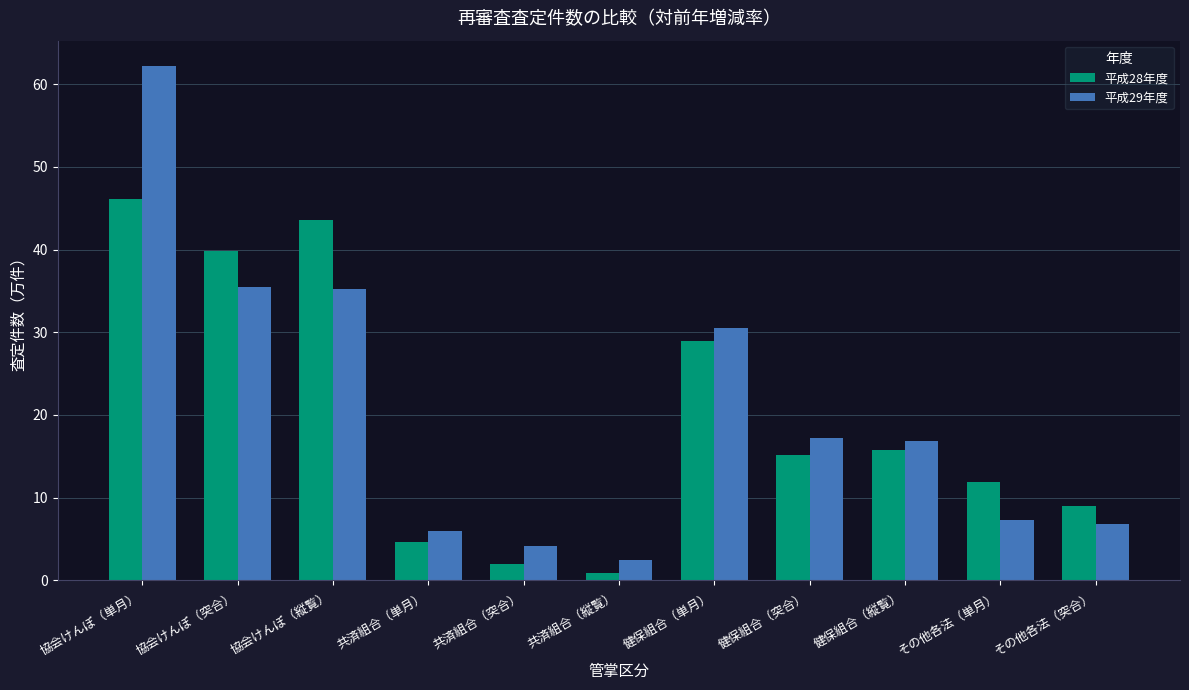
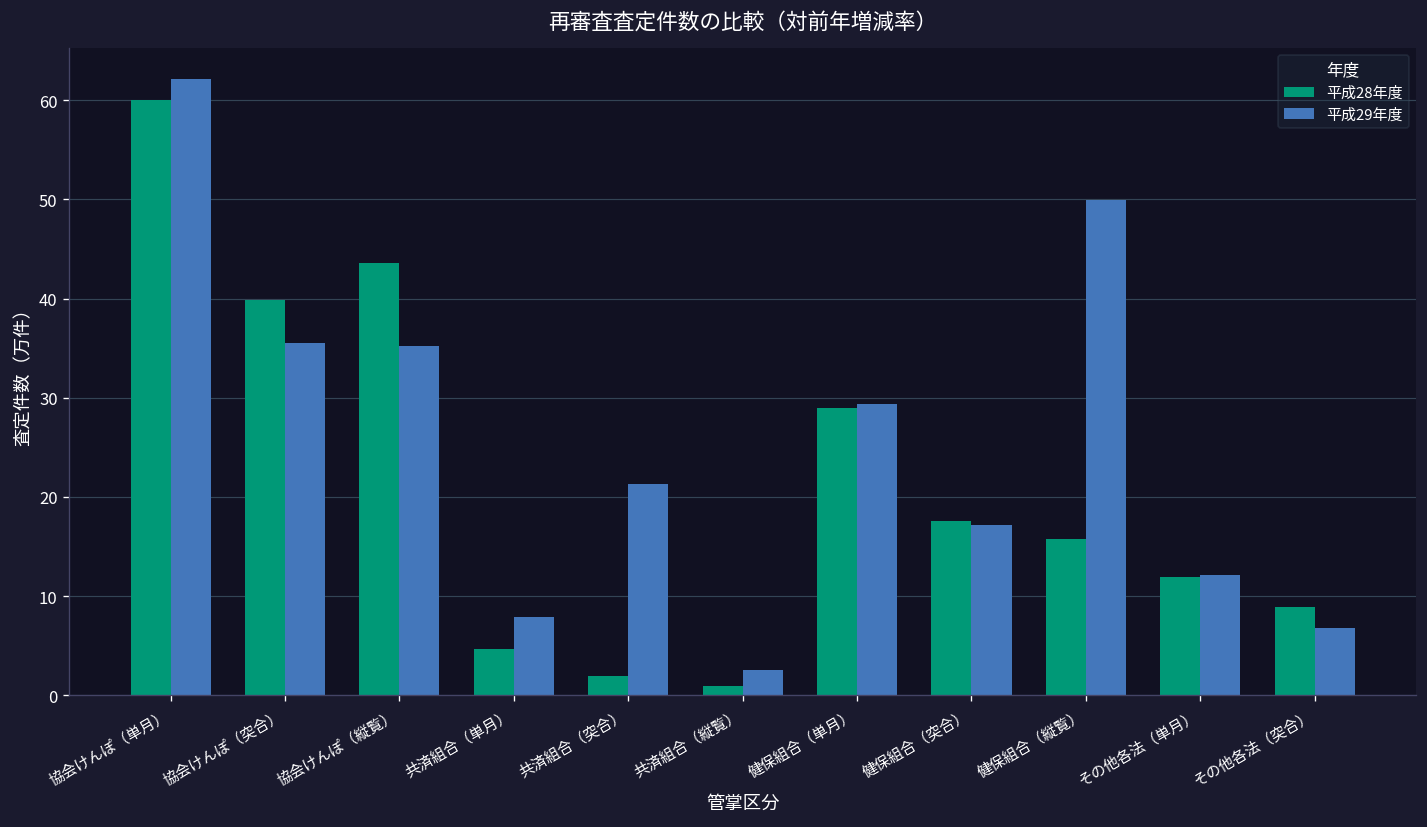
  {
    "平成28年度": {
-     "協会けんぽ（単月）": 46,
+     "協会けんぽ（単月）": 60,
      "協会けんぽ（突合）": 40,
      "協会けんぽ（縦覧）": 44,
      "共済組合（単月）": 5,
      "共済組合（突合）": 2,
      "共済組合（縦覧）": 1,
      "健保組合（単月）": 29,
-     "健保組合（突合）": 15,
+     "健保組合（突合）": 18,
      "健保組合（縦覧）": 16,
      "その他各法（単月）": 12,
      "その他各法（突合）": 9
    },
    "平成29年度": {
      "協会けんぽ（単月）": 62,
      "協会けんぽ（突合）": 35,
      "協会けんぽ（縦覧）": 35,
-     "共済組合（単月）": 6,
-     "共済組合（突合）": 4,
+     "共済組合（単月）": 8,
+     "共済組合（突合）": 21,
      "共済組合（縦覧）": 2,
-     "健保組合（単月）": 31,
+     "健保組合（単月）": 29,
      "健保組合（突合）": 17,
-     "健保組合（縦覧）": 17,
-     "その他各法（単月）": 7,
+     "健保組合（縦覧）": 50,
+     "その他各法（単月）": 12,
      "その他各法（突合）": 7
    }
  }
